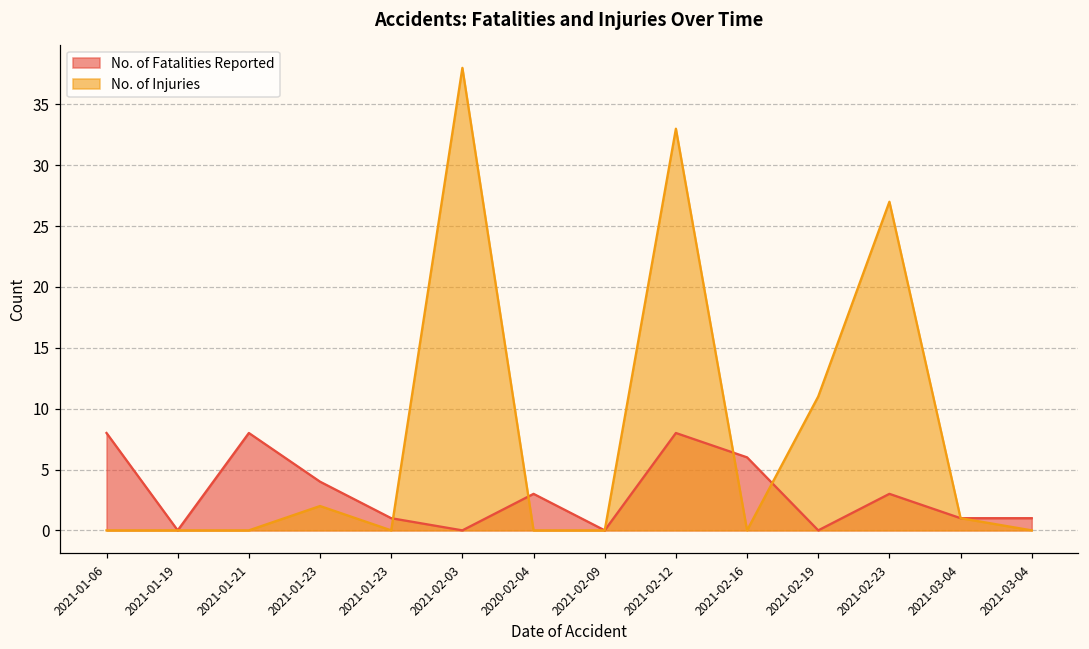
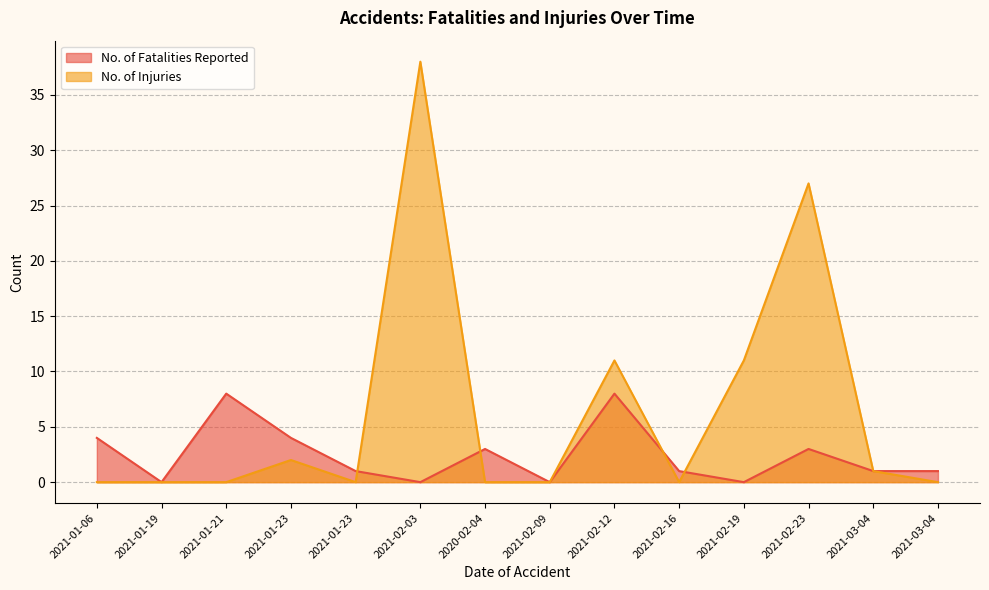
  {
    "No. of Fatalities Reported": {
-     "2021-01-06": 8,
+     "2021-01-06": 4,
      "2021-01-21": 8,
      "2021-02-03": 0,
      "2020-02-04": 3,
      "2021-02-12": 8,
-     "2021-02-16": 6,
+     "2021-02-16": 1,
      "2021-02-19": 0,
      "2021-02-23": 3
    },
    "No. of Injuries": {
      "2021-01-06": 0,
      "2021-01-21": 0,
      "2021-02-03": 38,
      "2020-02-04": 0,
-     "2021-02-12": 33,
+     "2021-02-12": 11,
      "2021-02-16": 0,
      "2021-02-19": 11,
      "2021-02-23": 27
    }
  }
